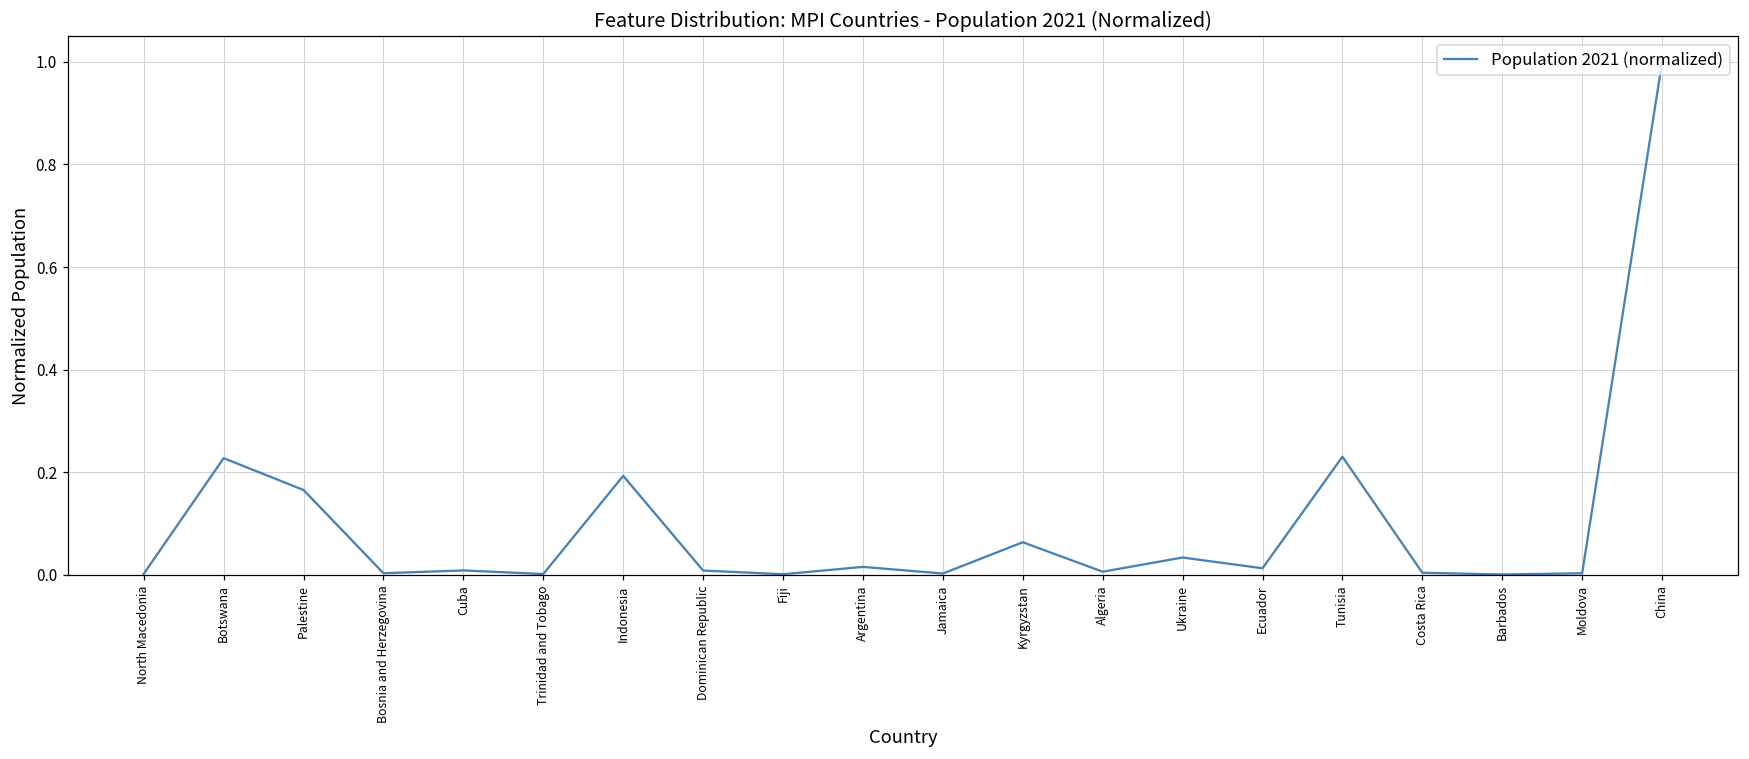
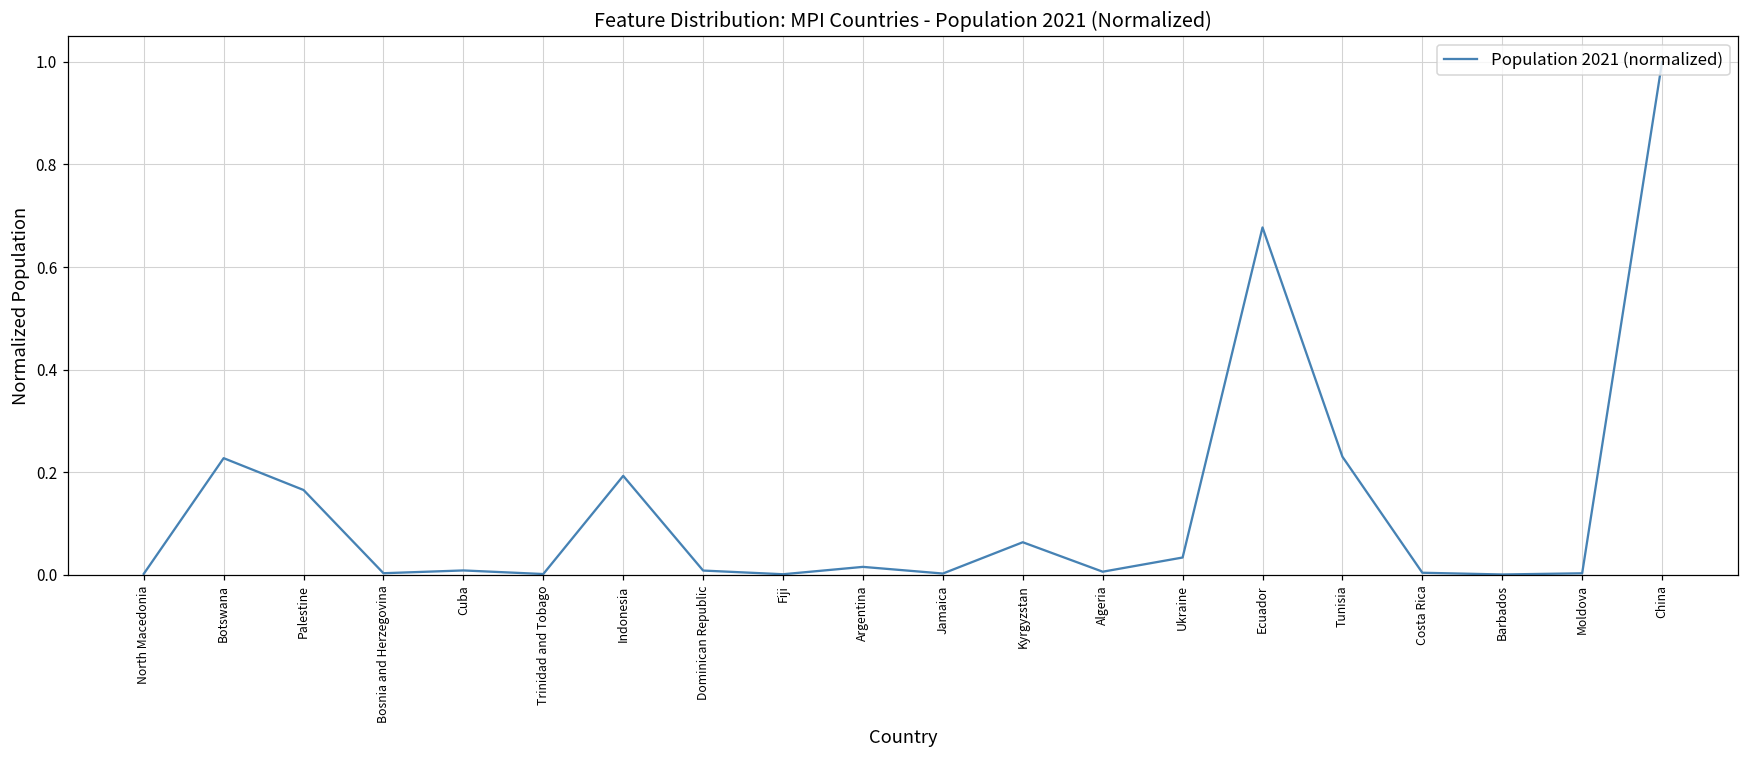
  {
    "North Macedonia": 0.00,
    "Botswana": 0.23,
    "Palestine": 0.16,
    "Bosnia and Herzegovina": 0.00,
    "Cuba": 0.01,
    "Trinidad and Tobago": 0.00,
    "Indonesia": 0.19,
    "Dominican Republic": 0.01,
    "Fiji": 0.00,
    "Argentina": 0.02,
    "Jamaica": 0.00,
    "Kyrgyzstan": 0.06,
    "Algeria": 0.01,
    "Ukraine": 0.03,
-   "Ecuador": 0.01,
+   "Ecuador": 0.68,
    "Tunisia": 0.23,
    "Costa Rica": 0.00,
    "Barbados": 0.00,
    "Moldova": 0.00
  }
